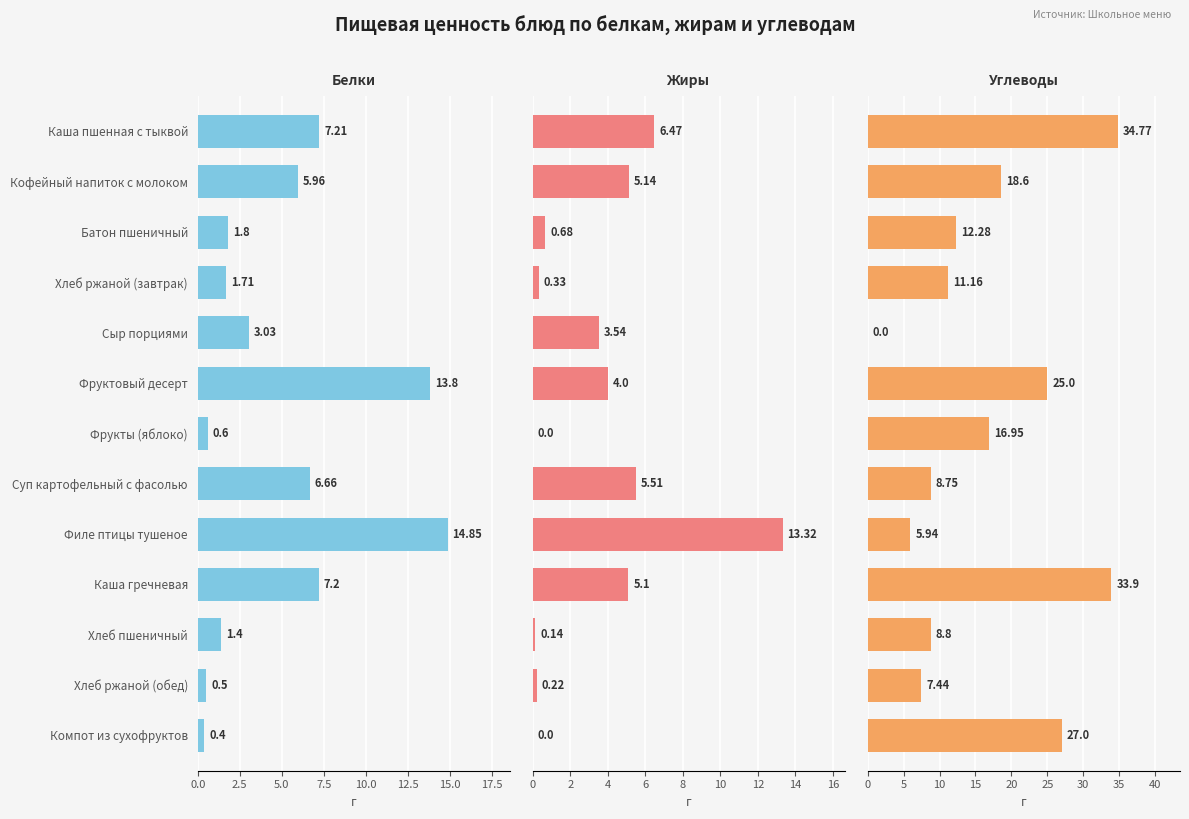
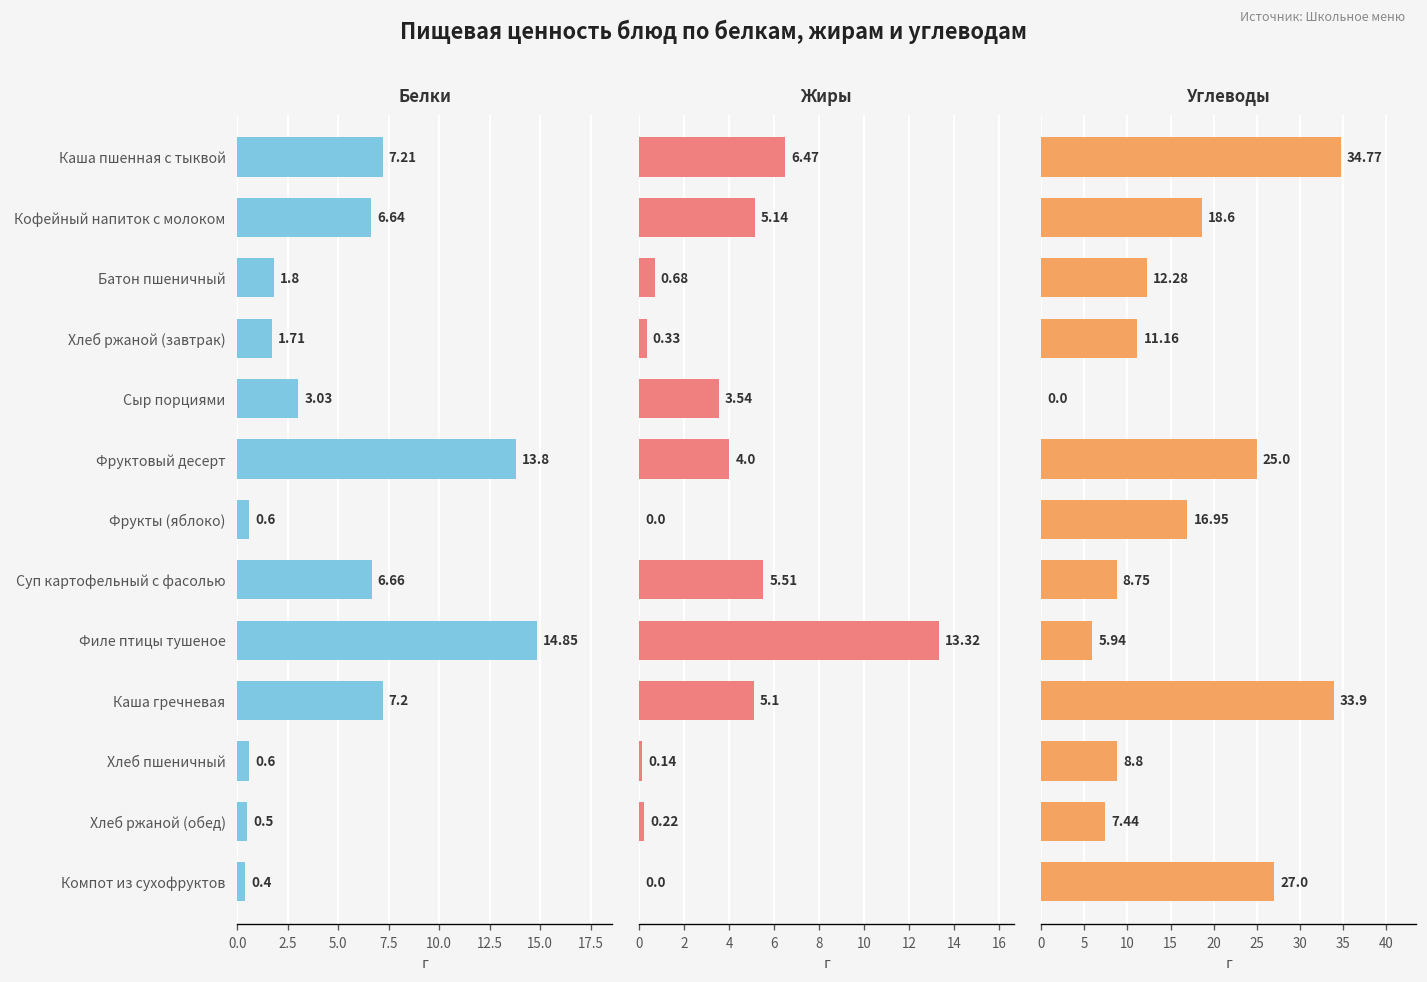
  {
    "Белки": {
      "Каша пшенная с тыквой": 7.21,
-     "Кофейный напиток с молоком": 5.96,
+     "Кофейный напиток с молоком": 6.64,
      "Батон пшеничный": 1.8,
      "Хлеб ржаной (завтрак)": 1.71,
      "Сыр порциями": 3.03,
      "Фруктовый десерт": 13.8,
      "Фрукты (яблоко)": 0.6,
      "Суп картофельный с фасолью": 6.66,
      "Филе птицы тушеное": 14.85,
      "Каша гречневая": 7.2,
-     "Хлеб пшеничный": 1.4,
+     "Хлеб пшеничный": 0.6,
      "Хлеб ржаной (обед)": 0.5,
      "Компот из сухофруктов": 0.4
    }
  }
